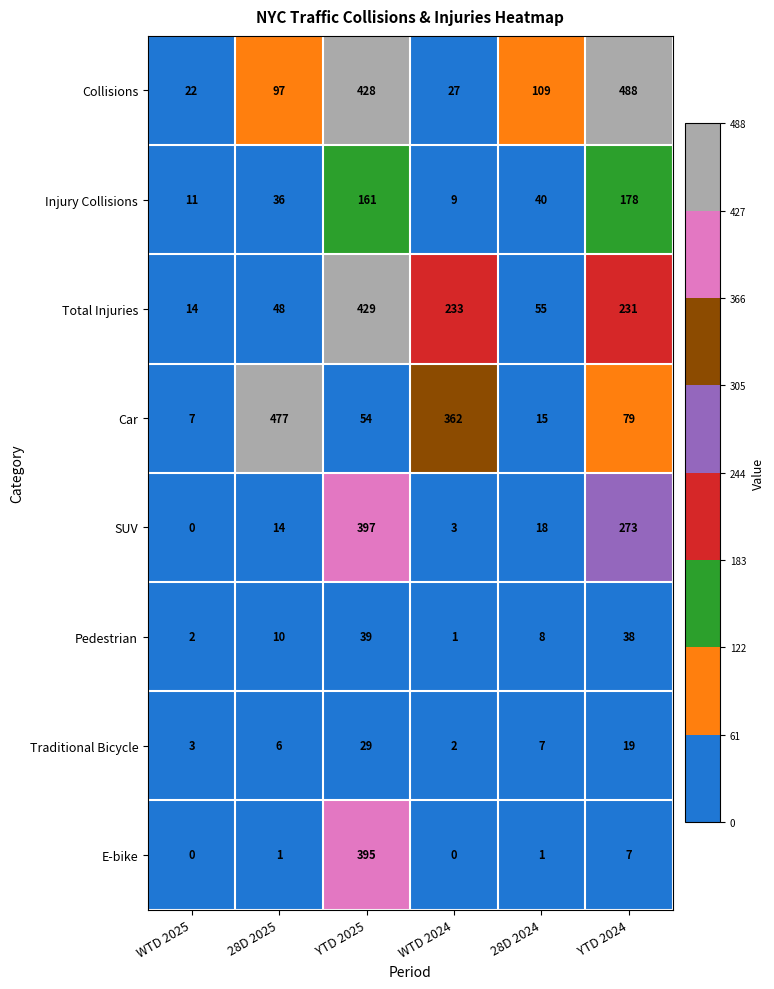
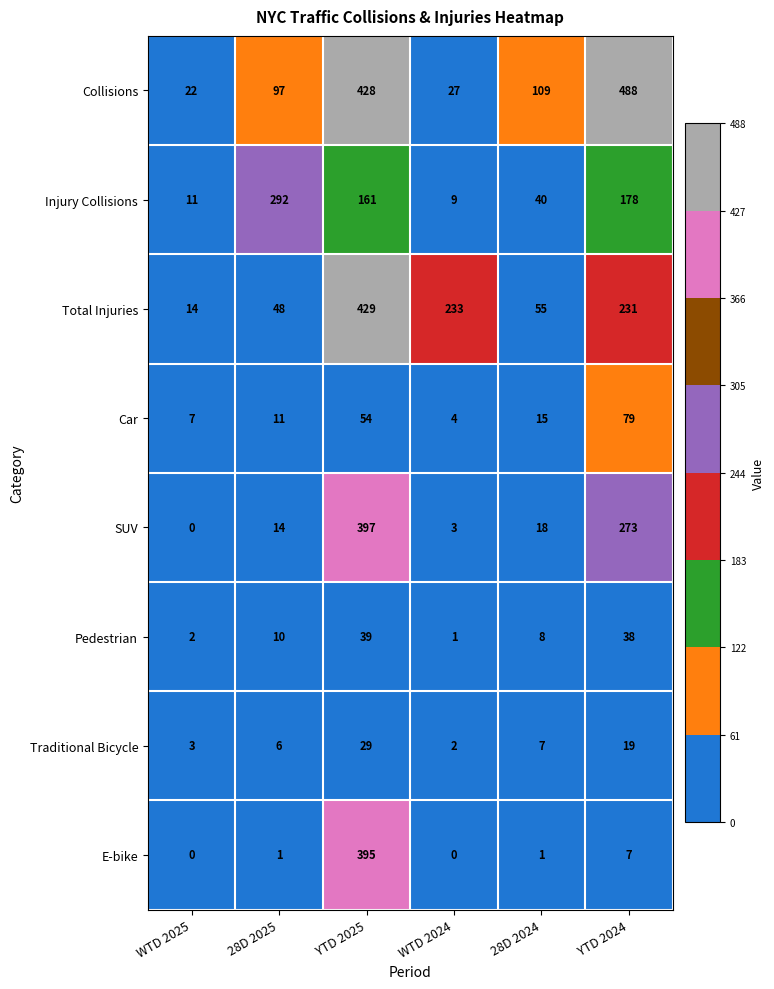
  {
    "Collisions": {
      "WTD 2025": 22,
      "28D 2025": 97,
      "YTD 2025": 428,
      "WTD 2024": 27,
      "28D 2024": 109,
      "YTD 2024": 488
    },
    "Injury Collisions": {
      "WTD 2025": 11,
-     "28D 2025": 36,
+     "28D 2025": 292,
      "YTD 2025": 161,
      "WTD 2024": 9,
      "28D 2024": 40,
      "YTD 2024": 178
    },
    "Total Injuries": {
      "WTD 2025": 14,
      "28D 2025": 48,
      "YTD 2025": 429,
      "WTD 2024": 233,
      "28D 2024": 55,
      "YTD 2024": 231
    },
    "Car": {
      "WTD 2025": 7,
-     "28D 2025": 477,
+     "28D 2025": 11,
      "YTD 2025": 54,
-     "WTD 2024": 362,
+     "WTD 2024": 4,
      "28D 2024": 15,
      "YTD 2024": 79
    },
    "SUV": {
      "WTD 2025": 0,
      "28D 2025": 14,
      "YTD 2025": 397,
      "WTD 2024": 3,
      "28D 2024": 18,
      "YTD 2024": 273
    },
    "Pedestrian": {
      "WTD 2025": 2,
      "28D 2025": 10,
      "YTD 2025": 39,
      "WTD 2024": 1,
      "28D 2024": 8,
      "YTD 2024": 38
    },
    "Traditional Bicycle": {
      "WTD 2025": 3,
      "28D 2025": 6,
      "YTD 2025": 29,
      "WTD 2024": 2,
      "28D 2024": 7,
      "YTD 2024": 19
    },
    "E-bike": {
      "WTD 2025": 0,
      "28D 2025": 1,
      "YTD 2025": 395,
      "WTD 2024": 0,
      "28D 2024": 1,
      "YTD 2024": 7
    }
  }
